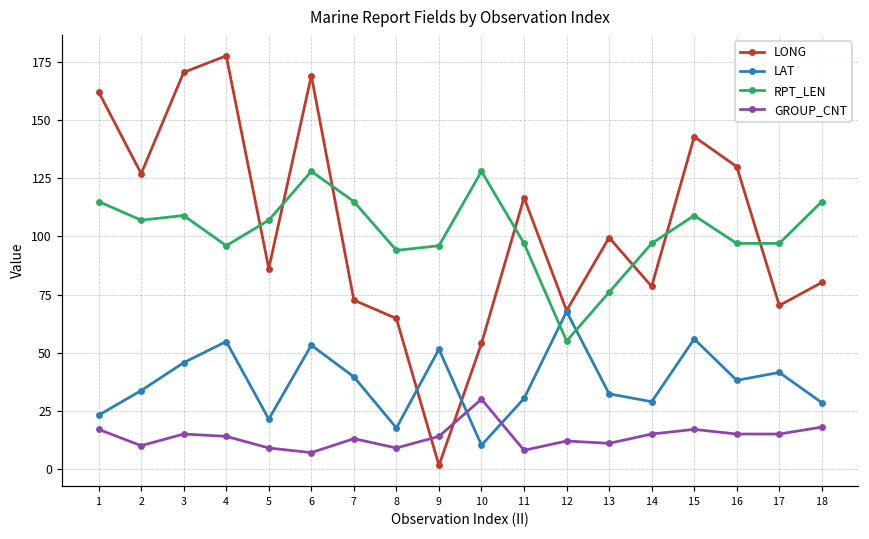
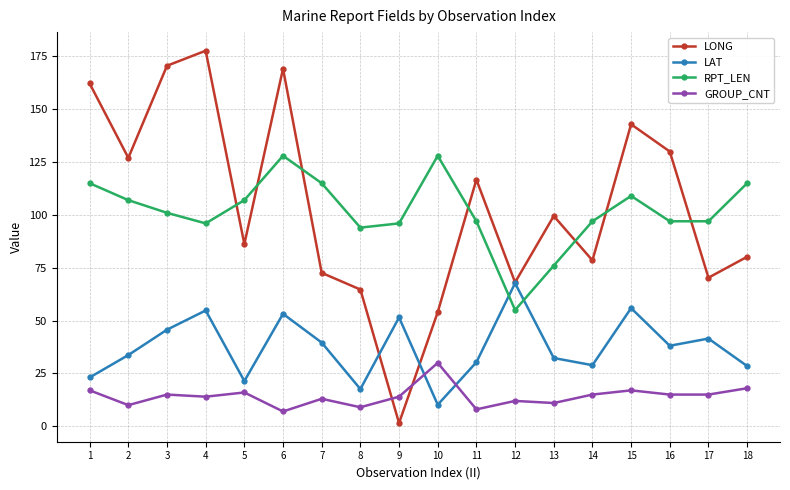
  {
    "LONG": {
      "1": 162,
      "2": 127,
      "3": 171,
      "4": 178,
      "5": 86,
      "6": 169,
      "7": 73,
      "8": 65,
      "9": 2,
      "10": 54,
      "11": 117,
      "13": 100,
      "14": 79,
      "15": 143,
      "16": 130,
      "17": 70,
      "18": 80
    },
    "LAT": {
      "1": 23,
      "2": 34,
      "3": 46,
      "4": 55,
      "5": 21,
      "6": 53,
      "7": 40,
      "8": 18,
      "9": 52,
      "10": 10,
      "11": 30,
      "13": 32,
      "14": 29,
      "15": 56,
      "16": 38,
      "17": 42,
      "18": 29
    },
    "RPT_LEN": {
      "1": 115,
      "2": 107,
-     "3": 109,
+     "3": 101,
      "4": 96,
      "5": 107,
      "6": 128,
      "7": 115,
      "8": 94,
      "9": 96,
      "10": 128,
      "11": 97,
      "12": 55,
      "13": 76,
      "14": 97,
      "15": 109,
      "16": 97,
      "17": 97,
      "18": 115
    },
    "GROUP_CNT": {
      "1": 17,
      "2": 10,
      "3": 15,
      "4": 14,
-     "5": 9,
+     "5": 16,
      "6": 7,
      "7": 13,
      "8": 9,
      "9": 14,
      "10": 30,
      "11": 8,
      "12": 12,
      "13": 11,
      "14": 15,
      "15": 17,
      "16": 15,
      "17": 15,
      "18": 18
    }
  }
